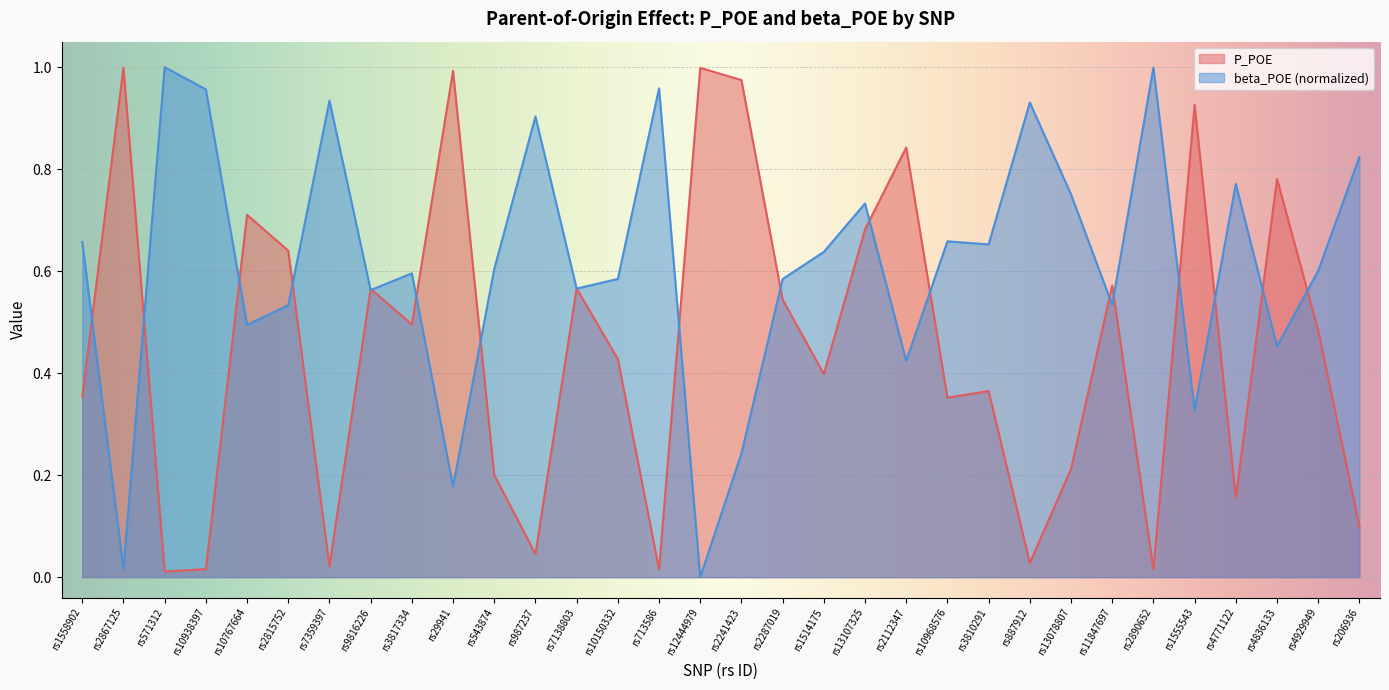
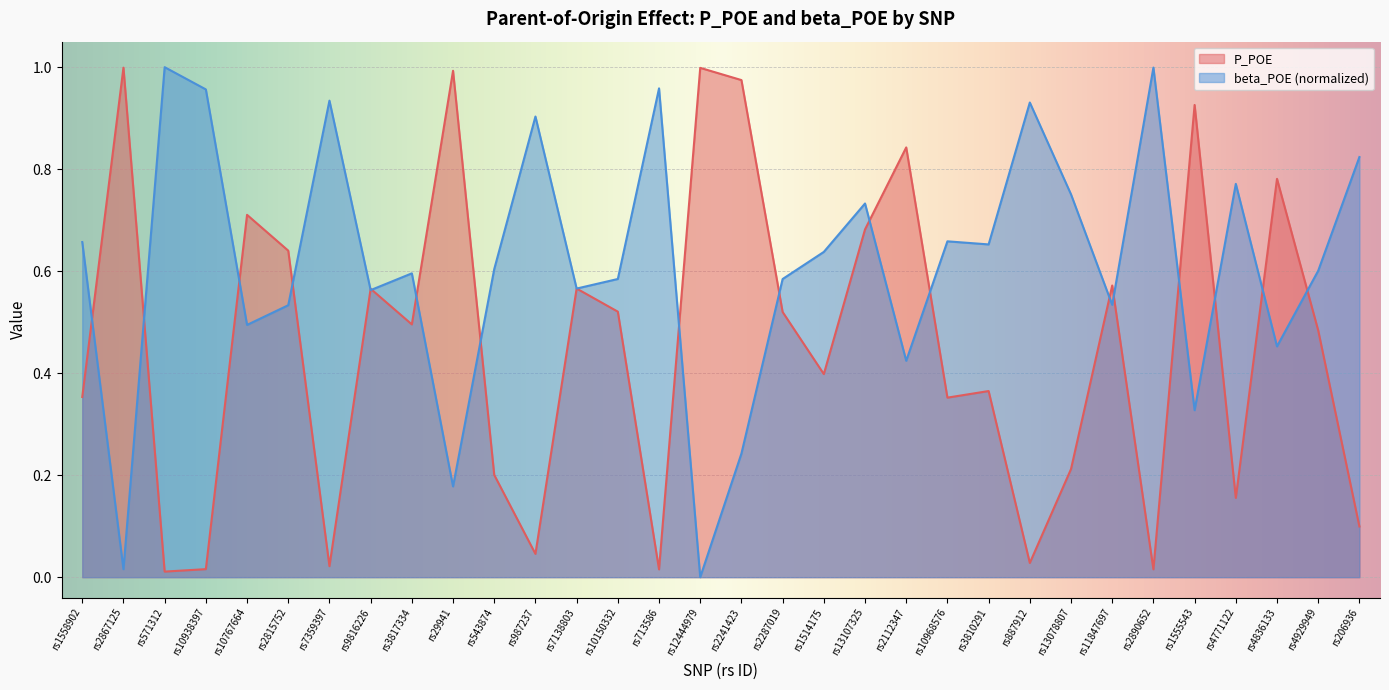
  {
    "P_POE": {
      "rs1558902": 0.35,
      "rs2867125": 1.00,
      "rs571312": 0.01,
      "rs10938397": 0.02,
      "rs10767664": 0.71,
      "rs2815752": 0.64,
      "rs7359397": 0.02,
      "rs3817334": 0.50,
      "rs29941": 0.99,
      "rs543874": 0.20,
      "rs987237": 0.05,
-     "rs10150332": 0.43,
+     "rs10150332": 0.52,
      "rs713586": 0.02,
      "rs12444979": 1.00,
      "rs2241423": 0.97,
-     "rs2287019": 0.54,
+     "rs2287019": 0.52,
      "rs1514175": 0.40,
      "rs13107325": 0.68,
      "rs2112347": 0.84,
      "rs10968576": 0.35,
      "rs3810291": 0.36,
      "rs887912": 0.03,
      "rs13078807": 0.21,
      "rs11847697": 0.57,
      "rs2890652": 0.02,
      "rs1555543": 0.93,
      "rs4771122": 0.16,
      "rs4836133": 0.78,
      "rs4929949": 0.48,
      "rs206936": 0.10
    },
    "beta_POE (normalized)": {
      "rs1558902": 0.66,
      "rs2867125": 0.02,
      "rs571312": 1.00,
      "rs10938397": 0.96,
      "rs10767664": 0.49,
      "rs2815752": 0.53,
      "rs7359397": 0.93,
      "rs3817334": 0.60,
      "rs29941": 0.18,
      "rs543874": 0.60,
      "rs987237": 0.90,
      "rs10150332": 0.58,
      "rs713586": 0.96,
      "rs12444979": 0.00,
      "rs2241423": 0.24,
      "rs2287019": 0.58,
      "rs1514175": 0.64,
      "rs13107325": 0.73,
      "rs2112347": 0.42,
      "rs10968576": 0.66,
      "rs3810291": 0.65,
      "rs887912": 0.93,
      "rs13078807": 0.75,
      "rs11847697": 0.53,
      "rs2890652": 1.00,
      "rs1555543": 0.33,
      "rs4771122": 0.77,
      "rs4836133": 0.45,
      "rs4929949": 0.60,
      "rs206936": 0.82
    }
  }
